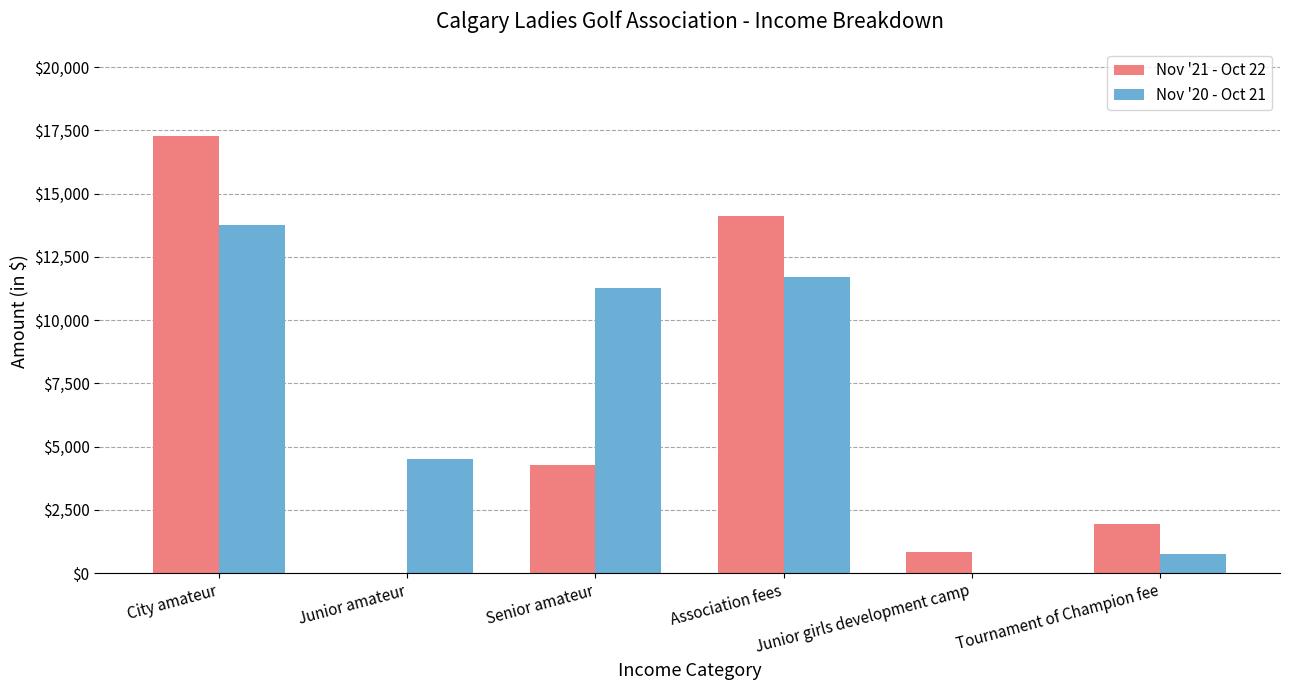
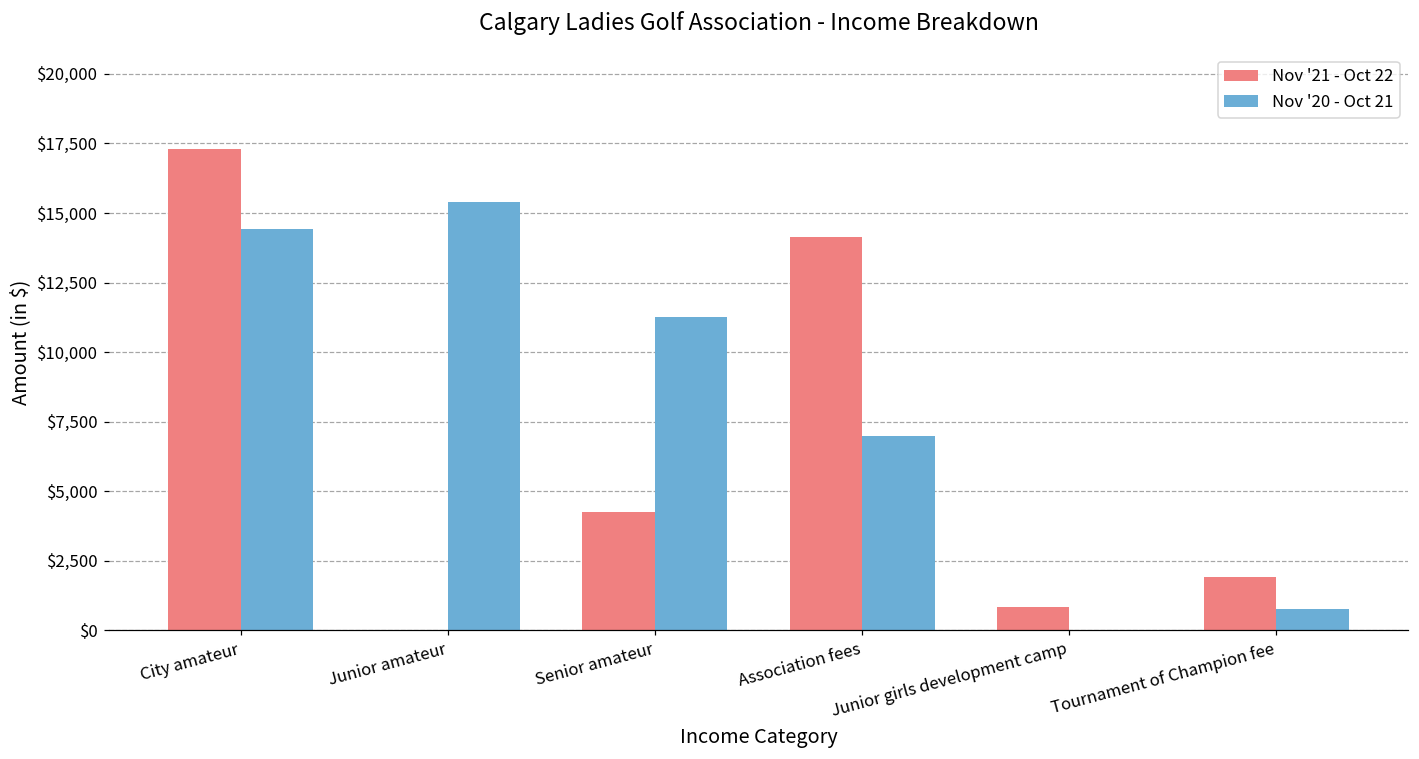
  {
    "Nov '21 - Oct 22": {
      "City amateur": "$17,300",
      "Junior amateur": "$0",
      "Senior amateur": "$4,300",
      "Association fees": "$14,100",
      "Junior girls development camp": "$800",
      "Tournament of Champion fee": "$1,900"
    },
    "Nov '20 - Oct 21": {
-     "City amateur": "$13,800",
-     "Junior amateur": "$4,500",
+     "City amateur": "$14,400",
+     "Junior amateur": "$15,400",
      "Senior amateur": "$11,300",
-     "Association fees": "$11,700",
+     "Association fees": "$7,000",
      "Junior girls development camp": "$0",
      "Tournament of Champion fee": "$800"
    }
  }
